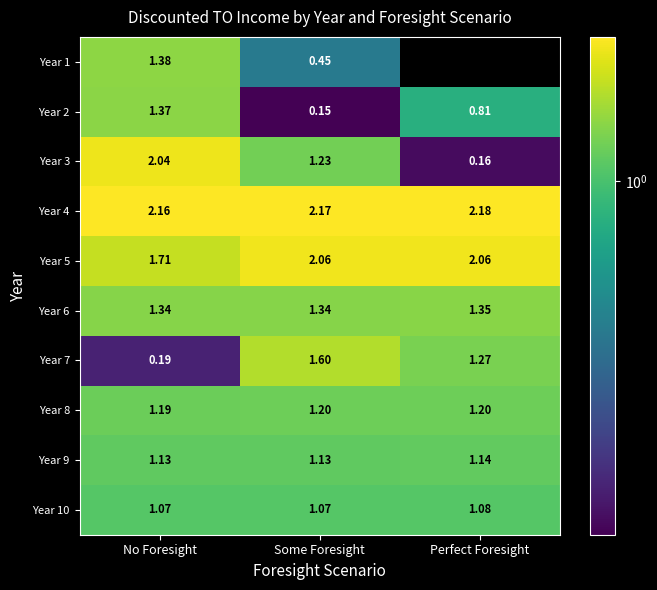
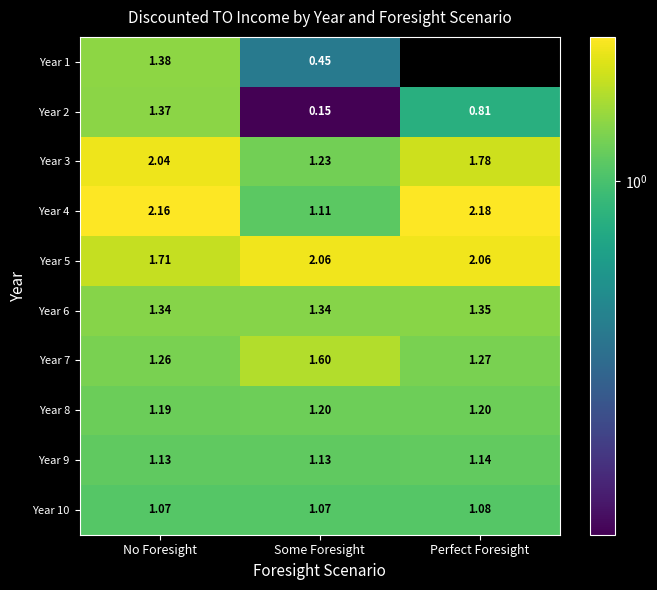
  {
    "Year 1": {
      "No Foresight": 1.38,
      "Some Foresight": 0.45
    },
    "Year 2": {
      "No Foresight": 1.37,
      "Some Foresight": 0.15,
      "Perfect Foresight": 0.81
    },
    "Year 3": {
      "No Foresight": 2.04,
      "Some Foresight": 1.23,
-     "Perfect Foresight": 0.16
+     "Perfect Foresight": 1.78
    },
    "Year 4": {
      "No Foresight": 2.16,
-     "Some Foresight": 2.17,
+     "Some Foresight": 1.11,
      "Perfect Foresight": 2.18
    },
    "Year 5": {
      "No Foresight": 1.71,
      "Some Foresight": 2.06,
      "Perfect Foresight": 2.06
    },
    "Year 6": {
      "No Foresight": 1.34,
      "Some Foresight": 1.34,
      "Perfect Foresight": 1.35
    },
    "Year 7": {
-     "No Foresight": 0.19,
+     "No Foresight": 1.26,
      "Some Foresight": 1.60,
      "Perfect Foresight": 1.27
    },
    "Year 8": {
      "No Foresight": 1.19,
      "Some Foresight": 1.20,
      "Perfect Foresight": 1.20
    },
    "Year 9": {
      "No Foresight": 1.13,
      "Some Foresight": 1.13,
      "Perfect Foresight": 1.14
    },
    "Year 10": {
      "No Foresight": 1.07,
      "Some Foresight": 1.07,
      "Perfect Foresight": 1.08
    }
  }
